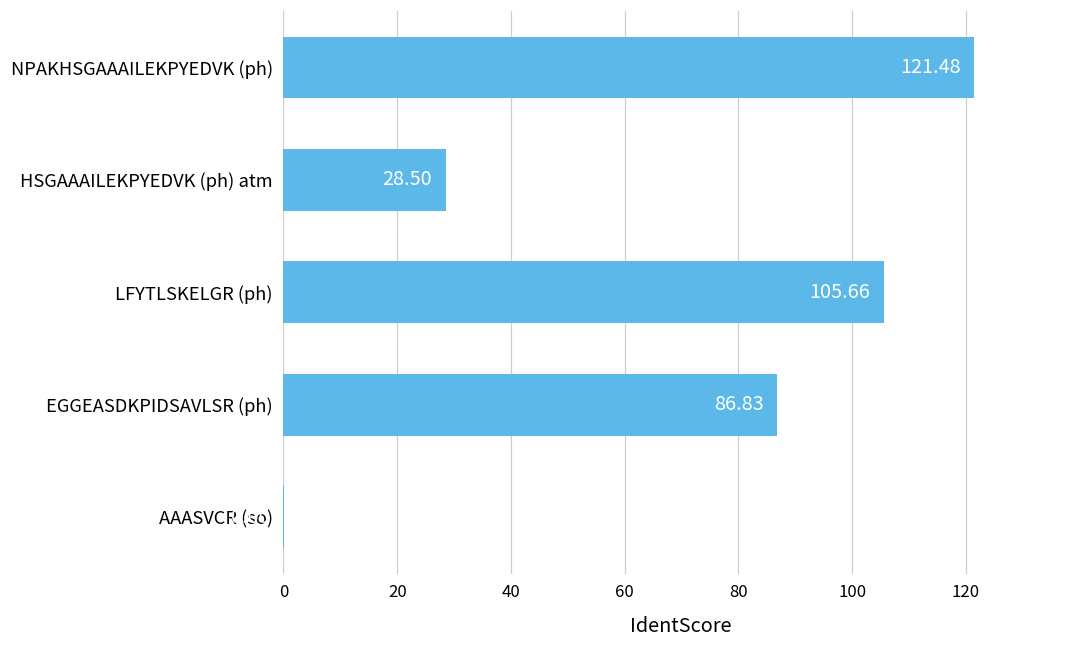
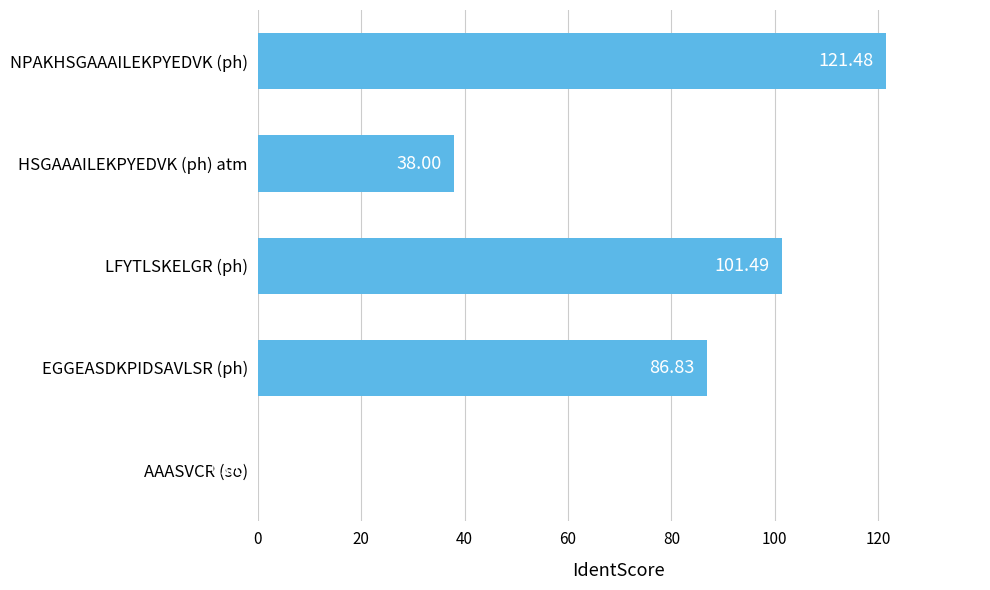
  {
    "NPAKHSGAAAILEKPYEDVK (ph)": 121.48,
-   "HSGAAAILEKPYEDVK (ph) atm": 28.50,
-   "LFYTLSKELGR (ph)": 105.66,
+   "HSGAAAILEKPYEDVK (ph) atm": 38.00,
+   "LFYTLSKELGR (ph)": 101.49,
    "EGGEASDKPIDSAVLSR (ph)": 86.83
  }
